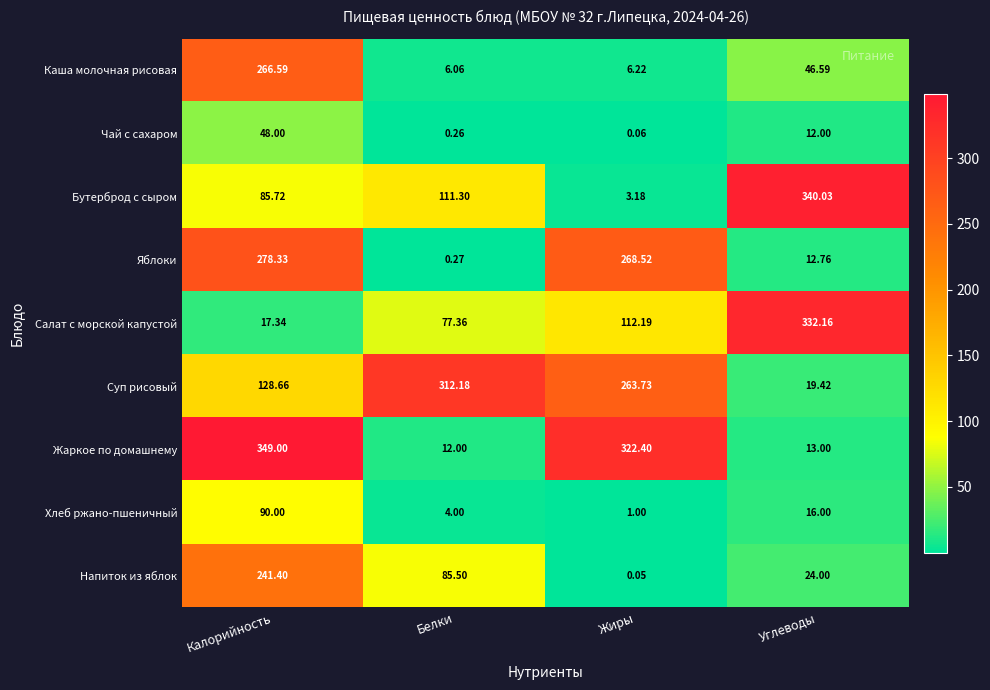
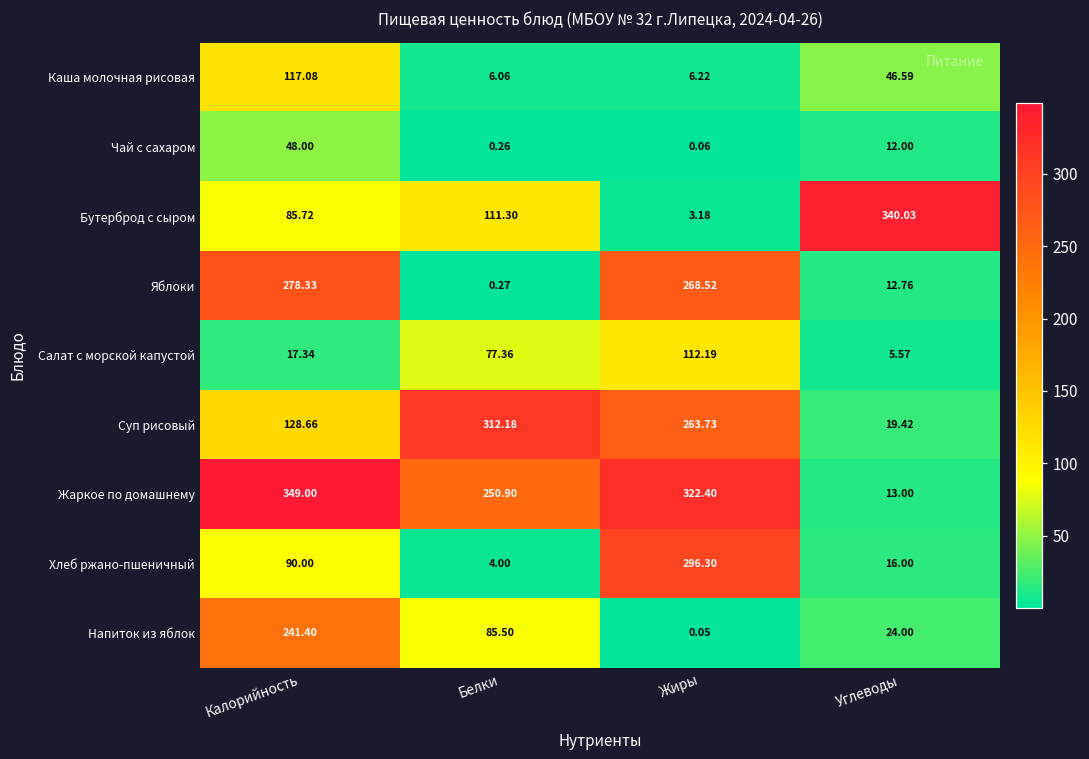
  {
    "Каша молочная рисовая": {
-     "Калорийность": 266.59,
+     "Калорийность": 117.08,
      "Белки": 6.06,
      "Жиры": 6.22
    },
    "Чай с сахаром": {
      "Калорийность": 48.00,
      "Белки": 0.26,
      "Жиры": 0.06,
      "Углеводы": 12.00
    },
    "Бутерброд с сыром": {
      "Калорийность": 85.72,
      "Белки": 111.30,
      "Жиры": 3.18,
      "Углеводы": 340.03
    },
    "Яблоки": {
      "Калорийность": 278.33,
      "Белки": 0.27,
      "Жиры": 268.52,
      "Углеводы": 12.76
    },
    "Салат с морской капустой": {
      "Калорийность": 17.34,
      "Белки": 77.36,
      "Жиры": 112.19,
-     "Углеводы": 332.16
+     "Углеводы": 5.57
    },
    "Суп рисовый": {
      "Калорийность": 128.66,
      "Белки": 312.18,
      "Жиры": 263.73,
      "Углеводы": 19.42
    },
    "Жаркое по домашнему": {
      "Калорийность": 349.00,
-     "Белки": 12.00,
+     "Белки": 250.90,
      "Жиры": 322.40,
      "Углеводы": 13.00
    },
    "Хлеб ржано-пшеничный": {
      "Калорийность": 90.00,
      "Белки": 4.00,
-     "Жиры": 1.00,
+     "Жиры": 296.30,
      "Углеводы": 16.00
    },
    "Напиток из яблок": {
      "Калорийность": 241.40,
      "Белки": 85.50,
      "Жиры": 0.05,
      "Углеводы": 24.00
    }
  }
